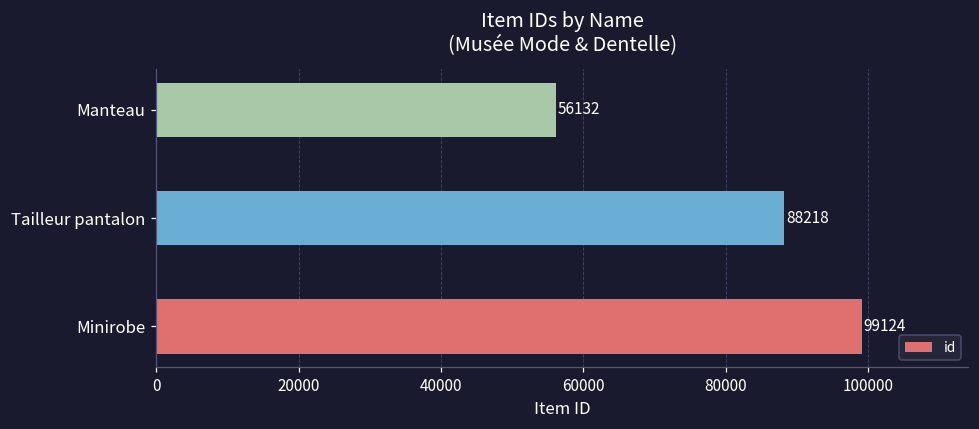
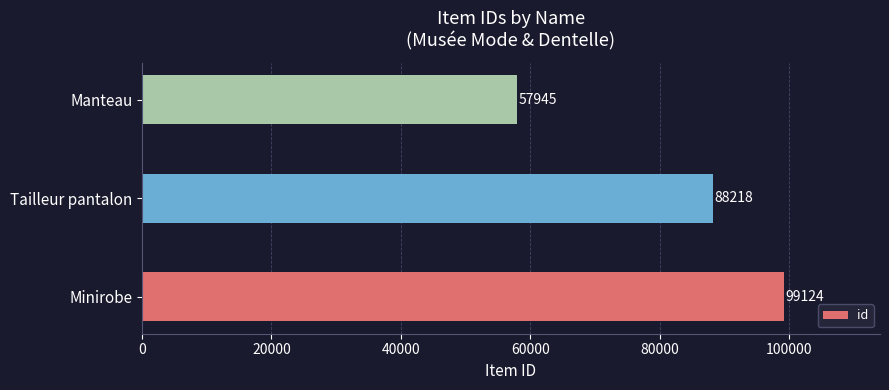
  {
-   "Manteau": 56132,
+   "Manteau": 57945,
    "Tailleur pantalon": 88218,
    "Minirobe": 99124
  }
